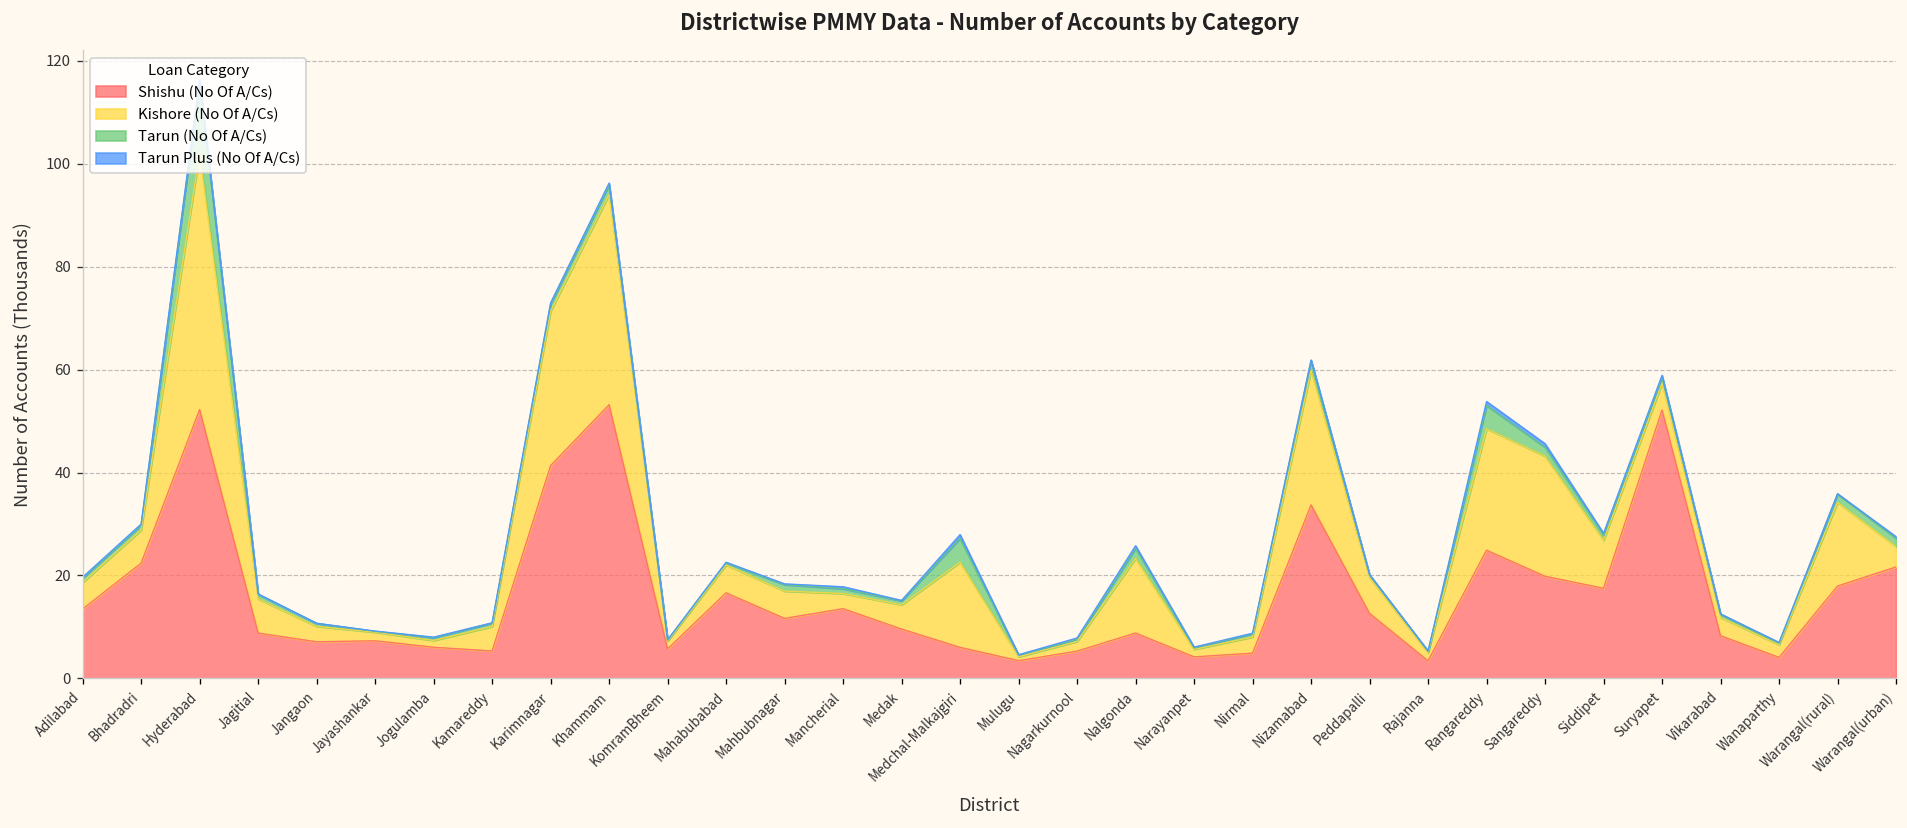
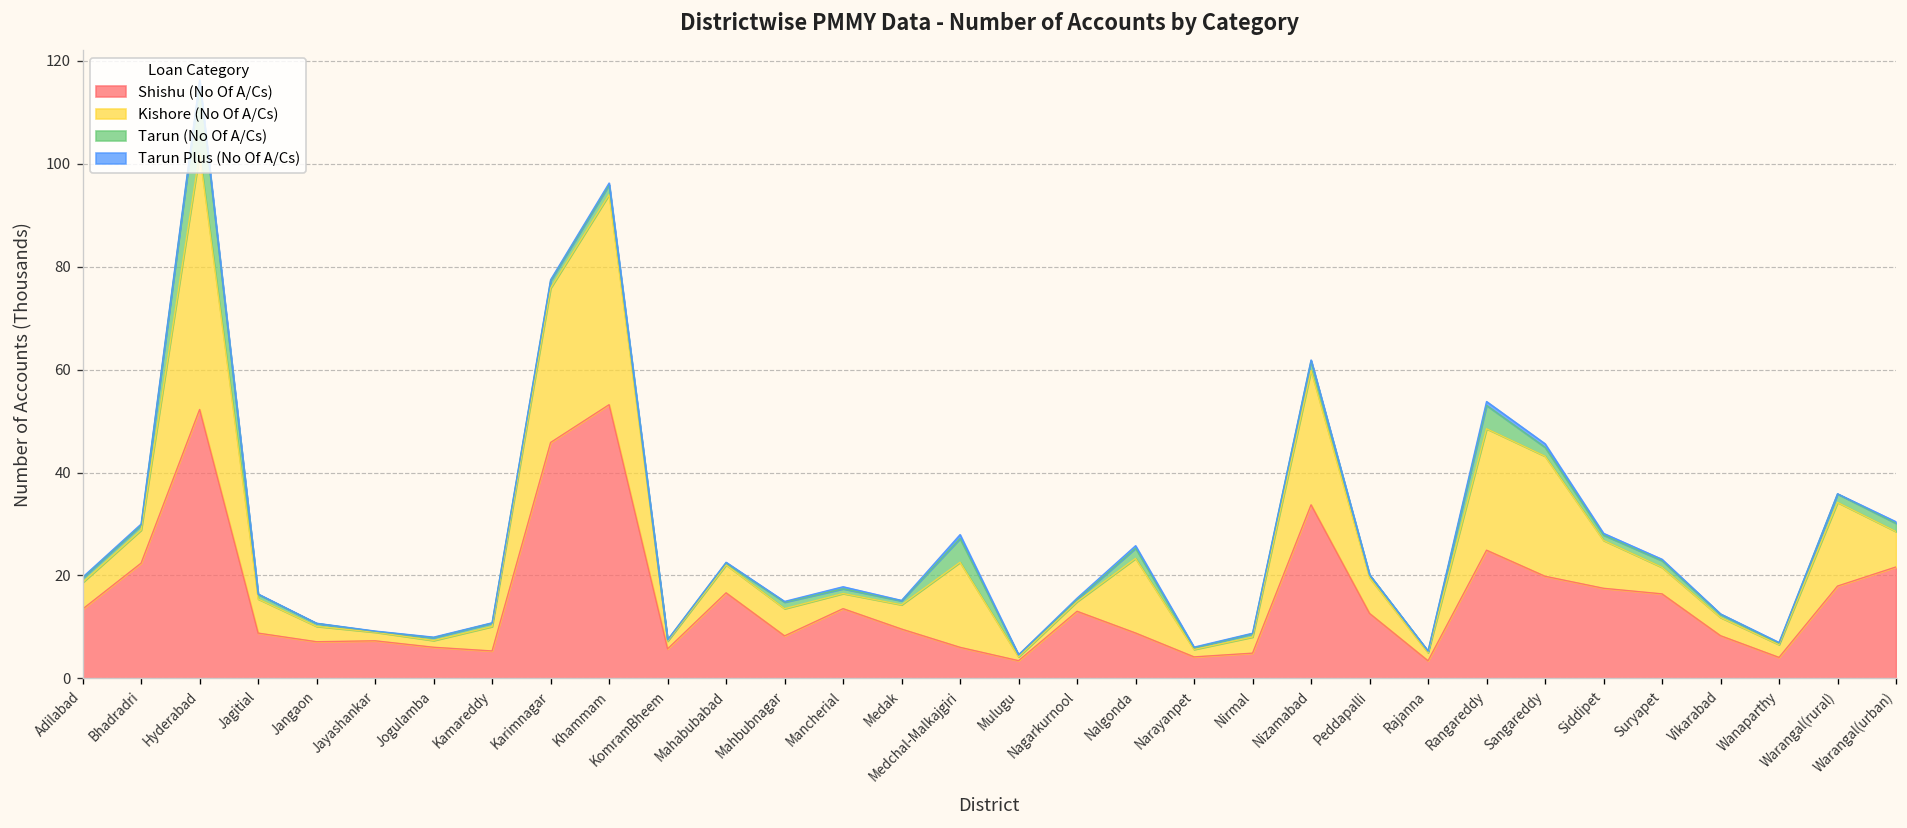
  {
    "Shishu (No Of A/Cs)": {
      "Adilabad": 13,
      "Bhadradri": 22,
      "Hyderabad": 52,
      "Jagitial": 9,
      "Jangaon": 7,
      "Jayashankar": 7,
      "Jogulamba": 6,
      "Kamareddy": 5,
-     "Karimnagar": 41,
+     "Karimnagar": 46,
      "Khammam": 53,
      "KomramBheem": 6,
      "Mahabubabad": 17,
-     "Mahbubnagar": 12,
+     "Mahbubnagar": 8,
      "Mancherial": 14,
      "Medak": 10,
      "Medchal-Malkajgiri": 6,
      "Mulugu": 3,
-     "Nagarkurnool": 5,
+     "Nagarkurnool": 13,
      "Nalgonda": 9,
      "Narayanpet": 4,
      "Nirmal": 5,
      "Nizamabad": 34,
      "Peddapalli": 13,
      "Rajanna": 3,
      "Rangareddy": 25,
      "Sangareddy": 20,
      "Siddipet": 18,
-     "Suryapet": 52,
+     "Suryapet": 16,
      "Vikarabad": 8,
      "Wanaparthy": 4,
      "Warangal(rural)": 18,
      "Warangal(urban)": 22
    },
    "Kishore (No Of A/Cs)": {
      "Adilabad": 5,
      "Bhadradri": 6,
      "Jagitial": 7,
      "Kamareddy": 5,
      "Karimnagar": 30,
      "Khammam": 41,
      "Mahbubnagar": 5,
      "Mancherial": 3,
      "Medak": 5,
      "Medchal-Malkajgiri": 17,
      "Nalgonda": 14,
      "Nirmal": 3,
      "Nizamabad": 26,
      "Rangareddy": 24,
      "Sangareddy": 23,
      "Siddipet": 9,
      "Suryapet": 5,
      "Vikarabad": 4,
      "Warangal(rural)": 16,
-     "Warangal(urban)": 4
+     "Warangal(urban)": 7
    },
    "Tarun (No Of A/Cs)": {
      "Medchal-Malkajgiri": 5,
      "Rangareddy": 5,
      "Sangareddy": 2
    },
    "Tarun Plus (No Of A/Cs)": {
      "Medchal-Malkajgiri": 1,
      "Rangareddy": 1,
      "Sangareddy": 1
    }
  }
